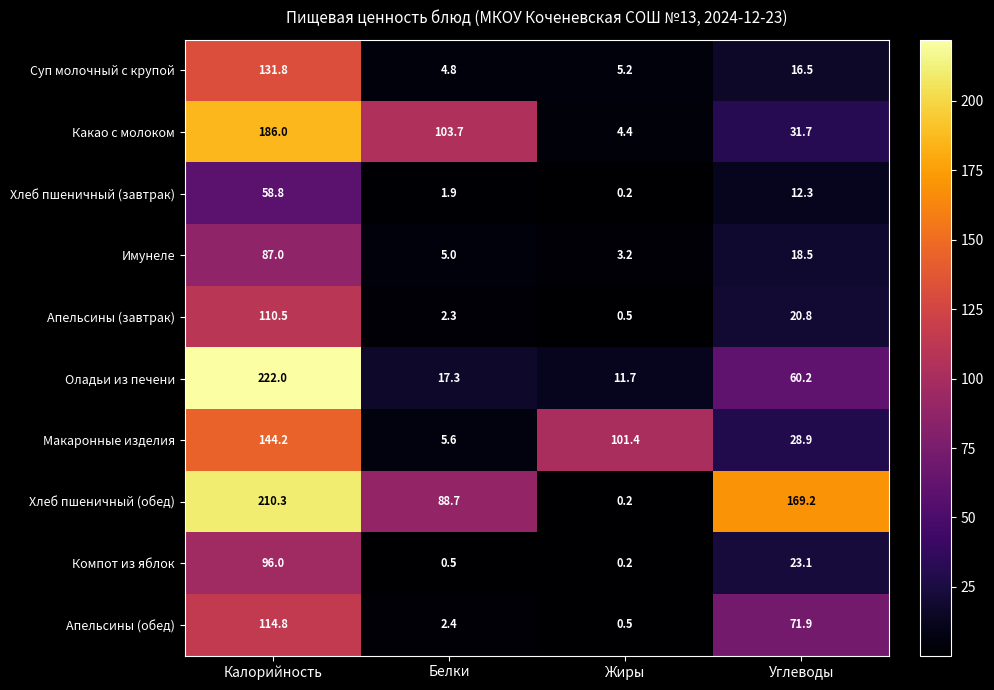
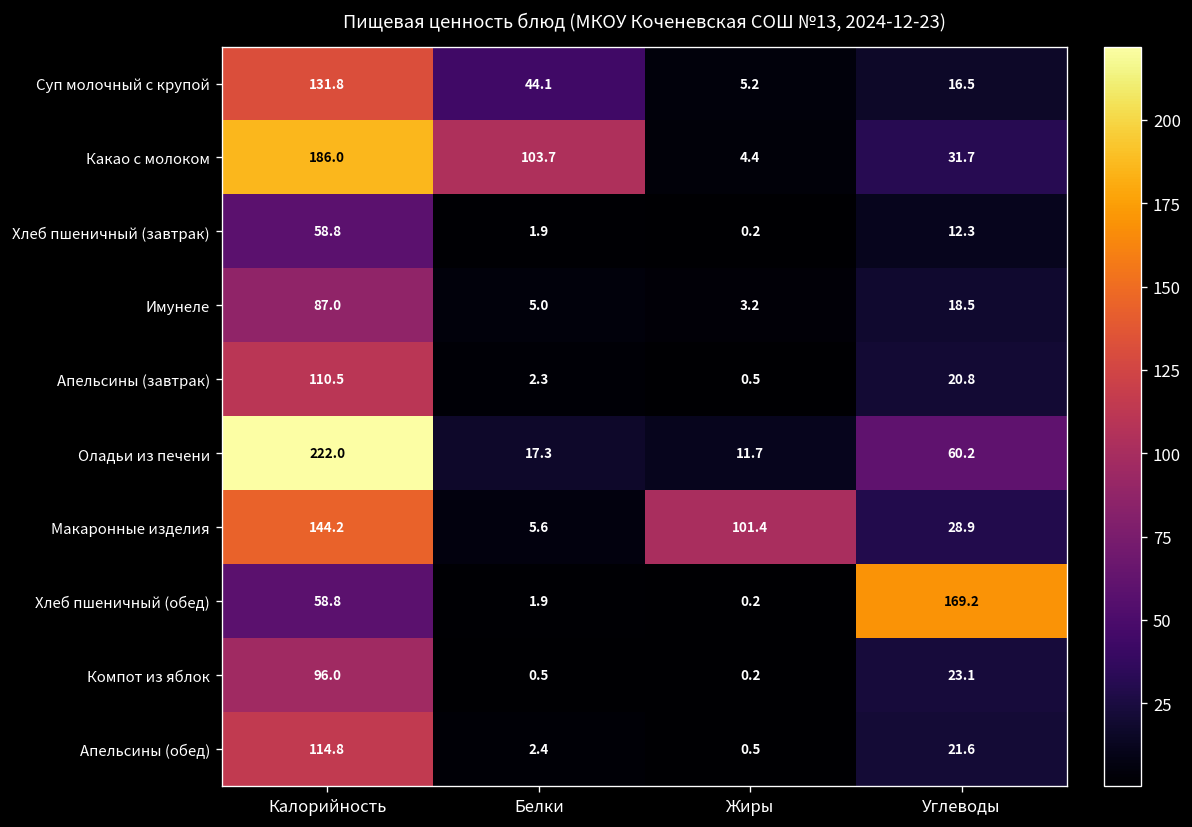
  {
    "Суп молочный с крупой": {
      "Калорийность": 131.8,
-     "Белки": 4.8,
+     "Белки": 44.1,
      "Жиры": 5.2,
      "Углеводы": 16.5
    },
    "Какао с молоком": {
      "Калорийность": 186.0,
      "Белки": 103.7,
      "Жиры": 4.4,
      "Углеводы": 31.7
    },
    "Хлеб пшеничный (завтрак)": {
      "Калорийность": 58.8,
      "Белки": 1.9,
      "Жиры": 0.2,
      "Углеводы": 12.3
    },
    "Имунеле": {
      "Калорийность": 87.0,
      "Белки": 5.0,
      "Жиры": 3.2,
      "Углеводы": 18.5
    },
    "Апельсины (завтрак)": {
      "Калорийность": 110.5,
      "Белки": 2.3,
      "Жиры": 0.5,
      "Углеводы": 20.8
    },
    "Оладьи из печени": {
      "Калорийность": 222.0,
      "Белки": 17.3,
      "Жиры": 11.7,
      "Углеводы": 60.2
    },
    "Макаронные изделия": {
      "Калорийность": 144.2,
      "Белки": 5.6,
      "Жиры": 101.4,
      "Углеводы": 28.9
    },
    "Хлеб пшеничный (обед)": {
-     "Калорийность": 210.3,
-     "Белки": 88.7,
+     "Калорийность": 58.8,
+     "Белки": 1.9,
      "Жиры": 0.2,
      "Углеводы": 169.2
    },
    "Компот из яблок": {
      "Калорийность": 96.0,
      "Белки": 0.5,
      "Жиры": 0.2,
      "Углеводы": 23.1
    },
    "Апельсины (обед)": {
      "Калорийность": 114.8,
      "Белки": 2.4,
      "Жиры": 0.5,
-     "Углеводы": 71.9
+     "Углеводы": 21.6
    }
  }
